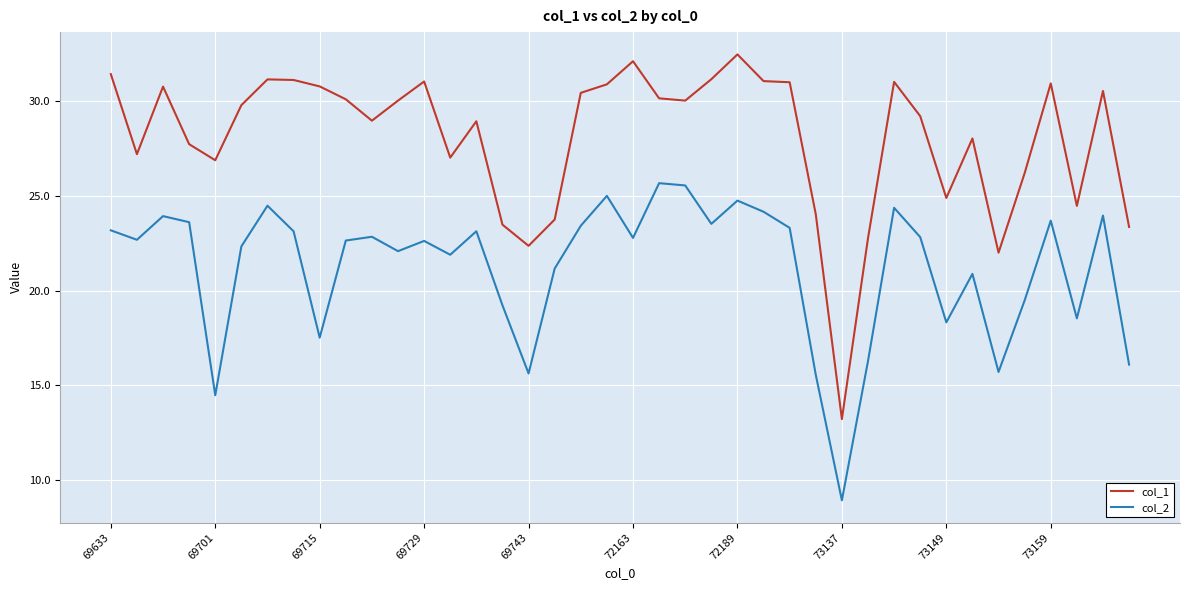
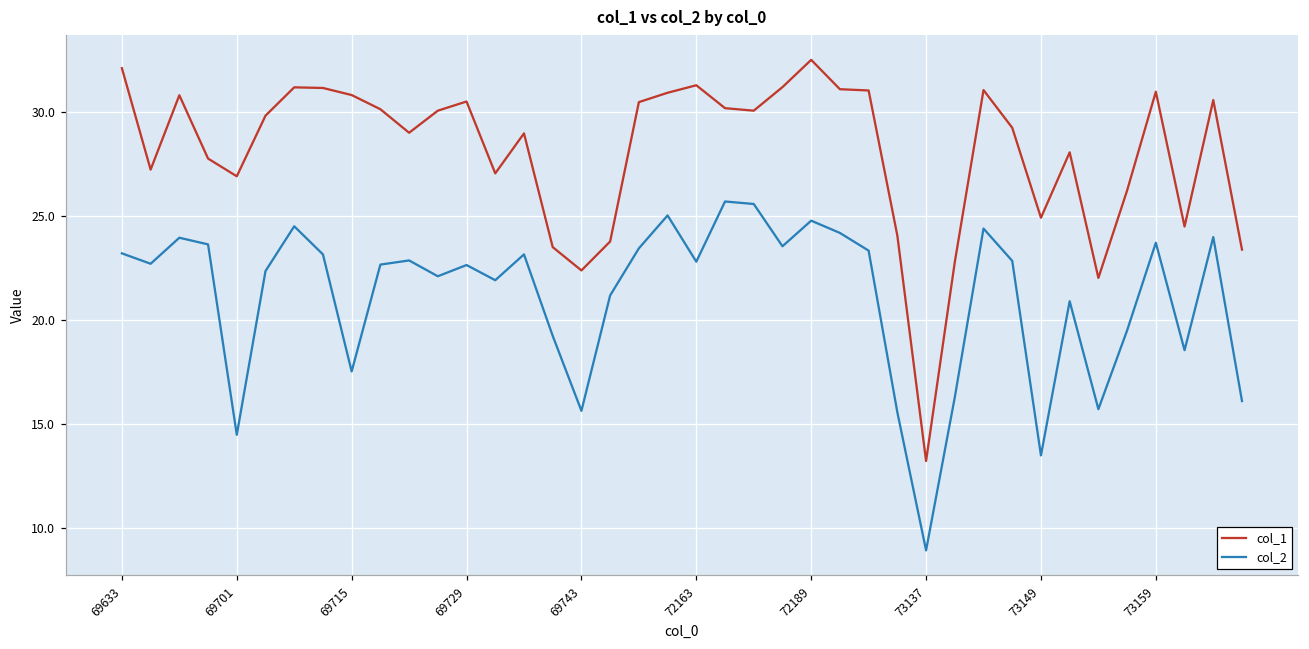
  {
    "col_1": {
-     "69633": 31.4,
+     "69633": 32.1,
      "69701": 26.9,
      "69715": 30.8,
-     "69729": 31.1,
+     "69729": 30.5,
      "69743": 22.4,
-     "72163": 32.1,
+     "72163": 31.3,
      "72189": 32.5,
      "73137": 13.2,
      "73149": 24.9,
      "73159": 31.0
    },
    "col_2": {
      "69633": 23.2,
      "69701": 14.5,
      "69715": 17.5,
      "69729": 22.6,
      "69743": 15.6,
      "72163": 22.8,
      "72189": 24.8,
      "73137": 8.9,
-     "73149": 18.3,
+     "73149": 13.5,
      "73159": 23.7
    }
  }
